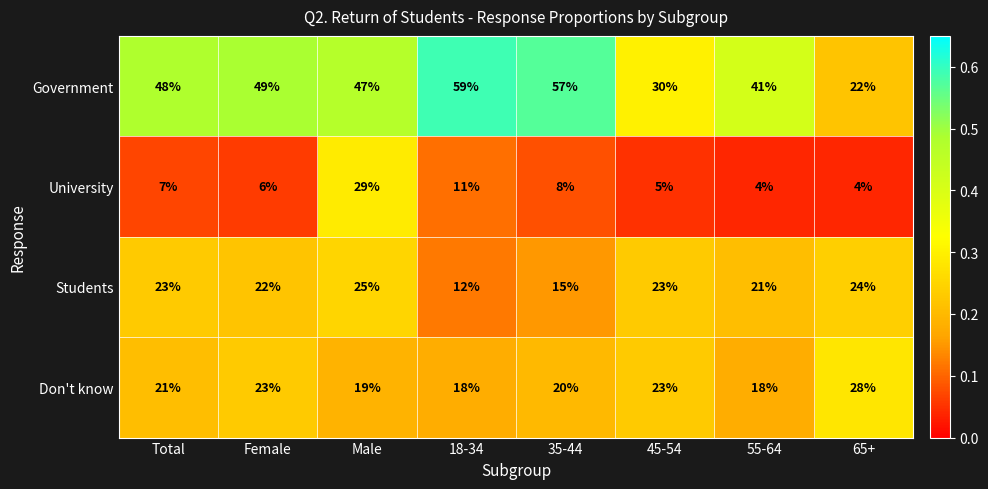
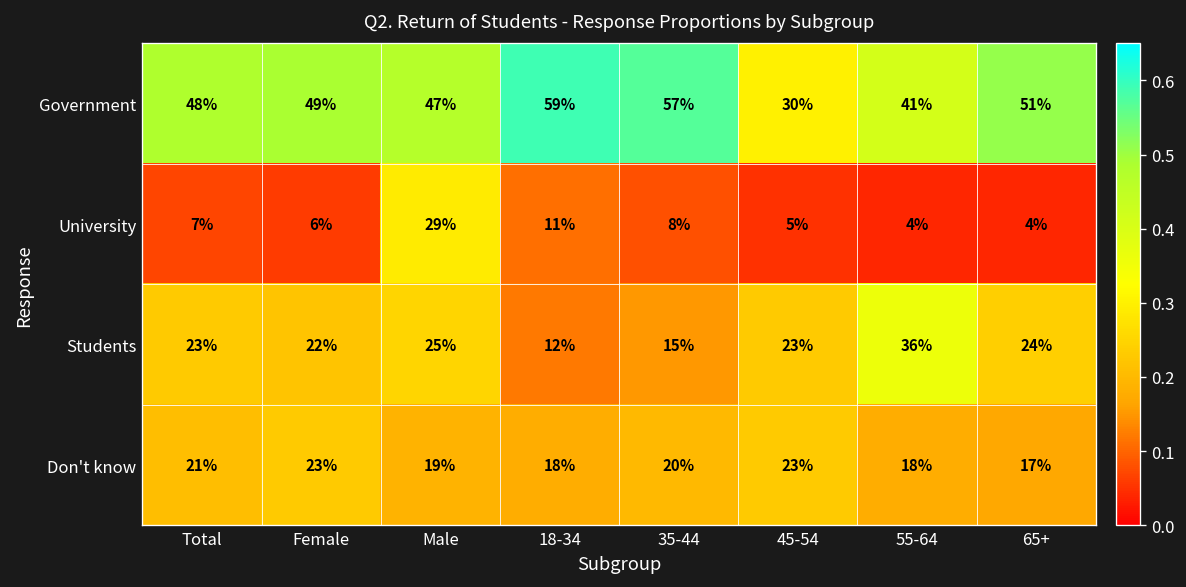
  {
    "Government": {
      "Total": "48%",
      "Female": "49%",
      "Male": "47%",
      "18-34": "59%",
      "35-44": "57%",
      "45-54": "30%",
      "55-64": "41%",
-     "65+": "22%"
+     "65+": "51%"
    },
    "University": {
      "Total": "7%",
      "Female": "6%",
      "Male": "29%",
      "18-34": "11%",
      "35-44": "8%",
      "45-54": "5%",
      "55-64": "4%",
      "65+": "4%"
    },
    "Students": {
      "Total": "23%",
      "Female": "22%",
      "Male": "25%",
      "18-34": "12%",
      "35-44": "15%",
      "45-54": "23%",
-     "55-64": "21%",
+     "55-64": "36%",
      "65+": "24%"
    },
    "Don't know": {
      "Total": "21%",
      "Female": "23%",
      "Male": "19%",
      "18-34": "18%",
      "35-44": "20%",
      "45-54": "23%",
      "55-64": "18%",
-     "65+": "28%"
+     "65+": "17%"
    }
  }
